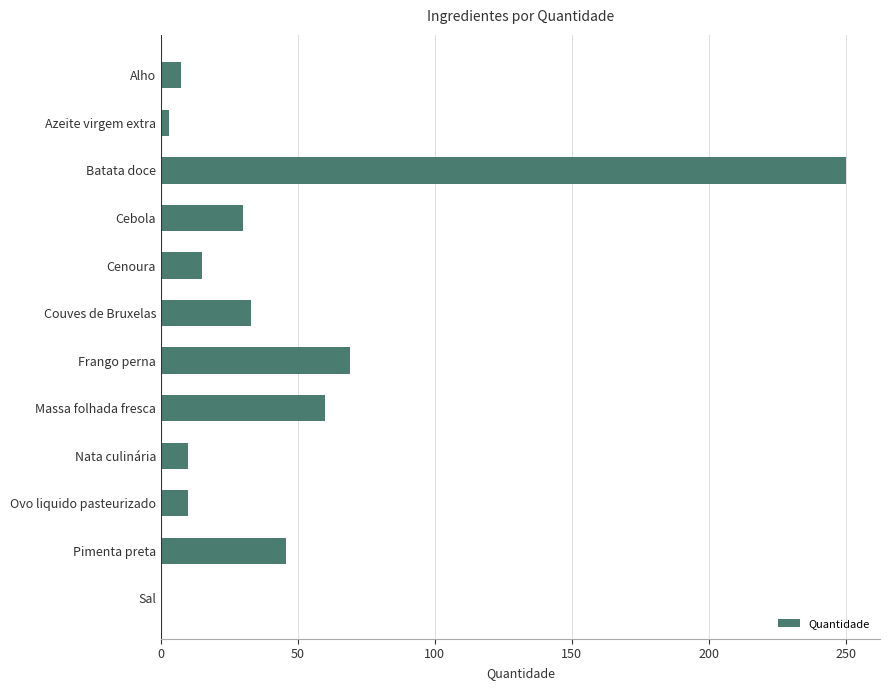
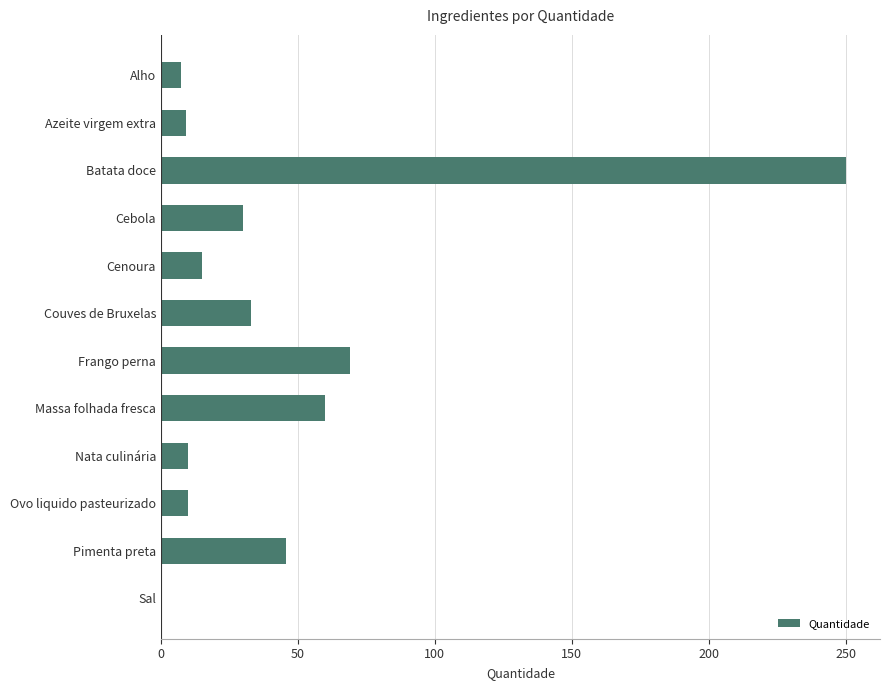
  {
    "Alho": 7,
-   "Azeite virgem extra": 3,
+   "Azeite virgem extra": 9,
    "Batata doce": 250,
    "Cebola": 30,
    "Cenoura": 15,
    "Couves de Bruxelas": 33,
    "Frango perna": 69,
    "Massa folhada fresca": 60,
    "Nata culinária": 10,
    "Ovo liquido pasteurizado": 10,
    "Pimenta preta": 46
  }
